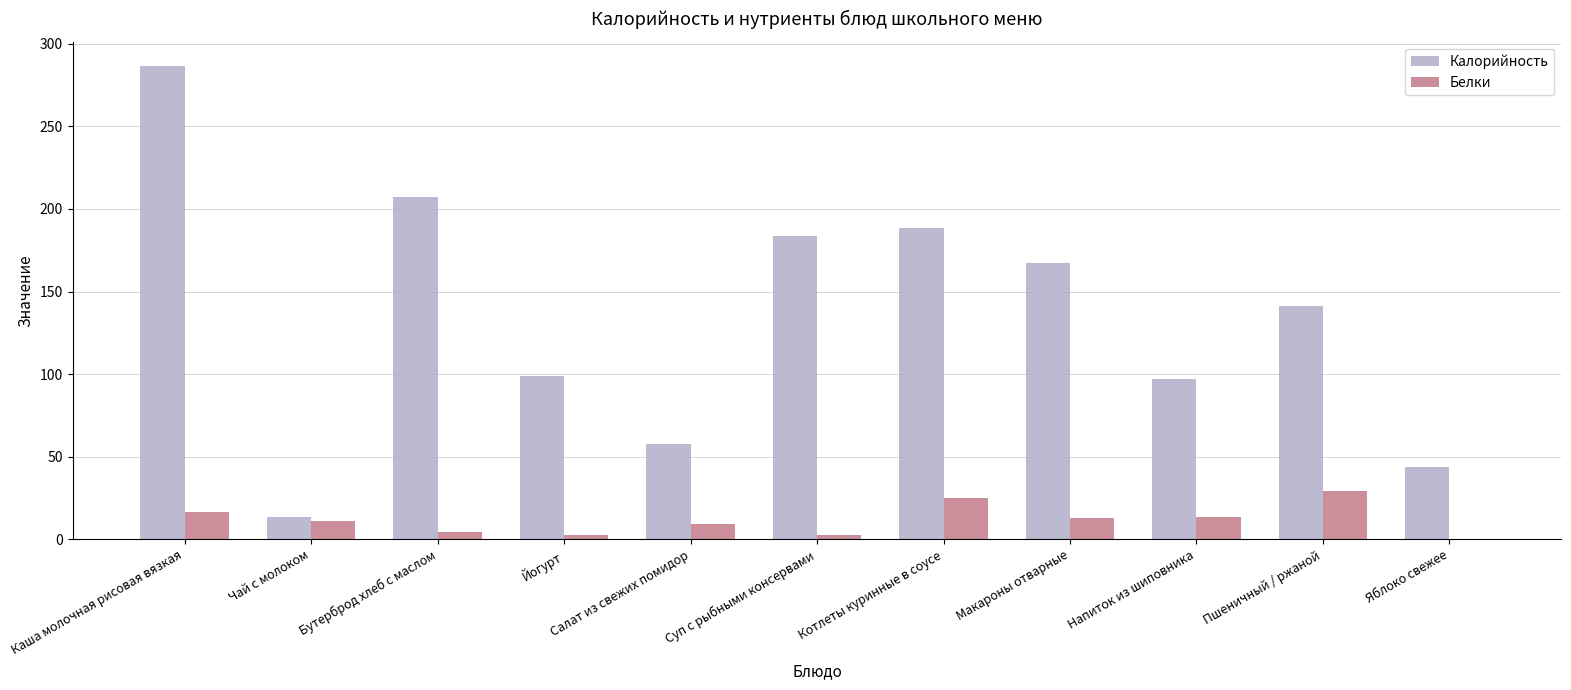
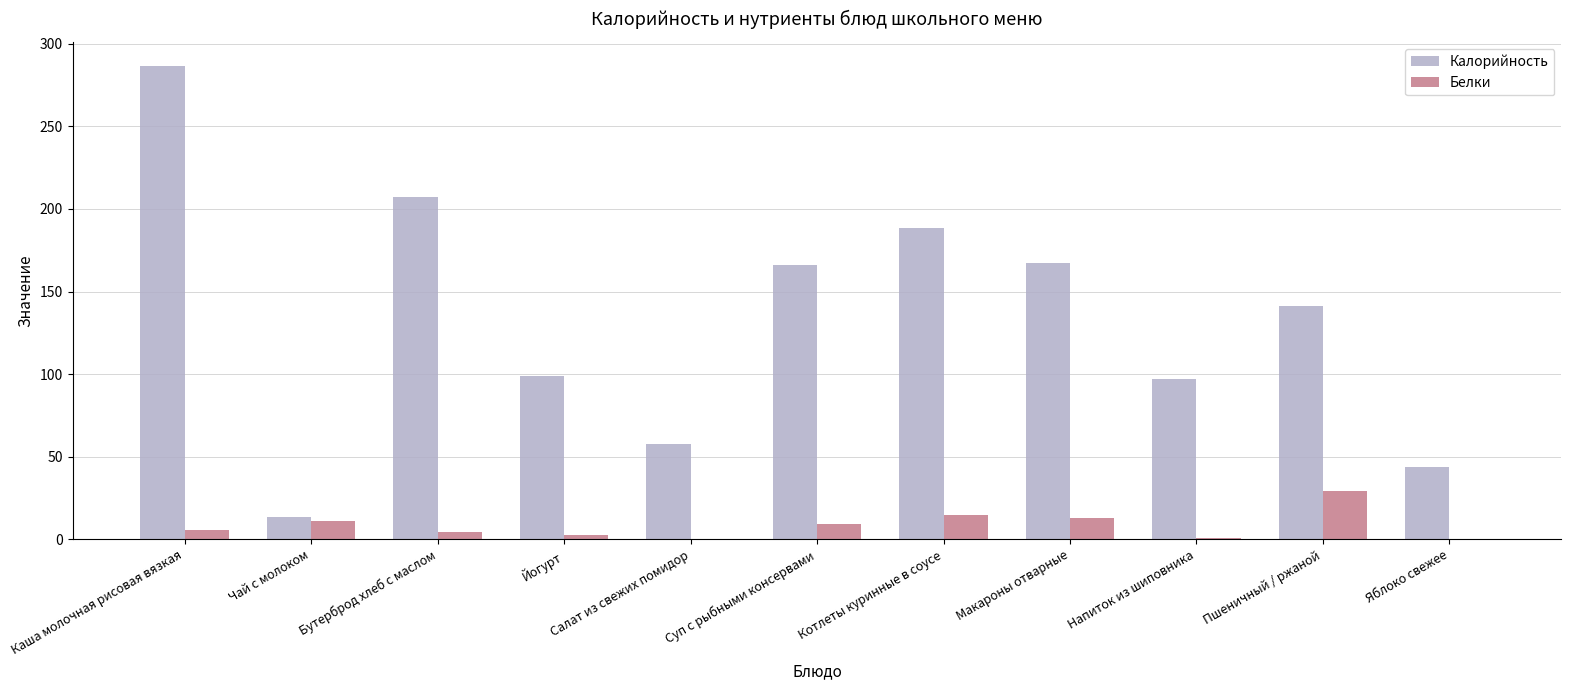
  {
    "Калорийность": {
      "Каша молочная рисовая вязкая": 287,
      "Чай с молоком": 14,
      "Бутерброд хлеб с маслом": 207,
      "Йогурт": 99,
      "Салат из свежих помидор": 58,
-     "Суп с рыбными консервами": 184,
+     "Суп с рыбными консервами": 166,
      "Котлеты куринные в соусе": 189,
      "Макароны отварные": 167,
      "Напиток из шиповника": 97,
      "Пшеничный / ржаной": 141,
      "Яблоко свежее": 44
    },
    "Белки": {
-     "Каша молочная рисовая вязкая": 16,
+     "Каша молочная рисовая вязкая": 6,
      "Чай с молоком": 11,
      "Бутерброд хлеб с маслом": 5,
      "Йогурт": 3,
-     "Салат из свежих помидор": 9,
-     "Суп с рыбными консервами": 3,
-     "Котлеты куринные в соусе": 25,
+     "Салат из свежих помидор": 0,
+     "Суп с рыбными консервами": 9,
+     "Котлеты куринные в соусе": 15,
      "Макароны отварные": 13,
-     "Напиток из шиповника": 13,
+     "Напиток из шиповника": 1,
      "Пшеничный / ржаной": 29
    }
  }
